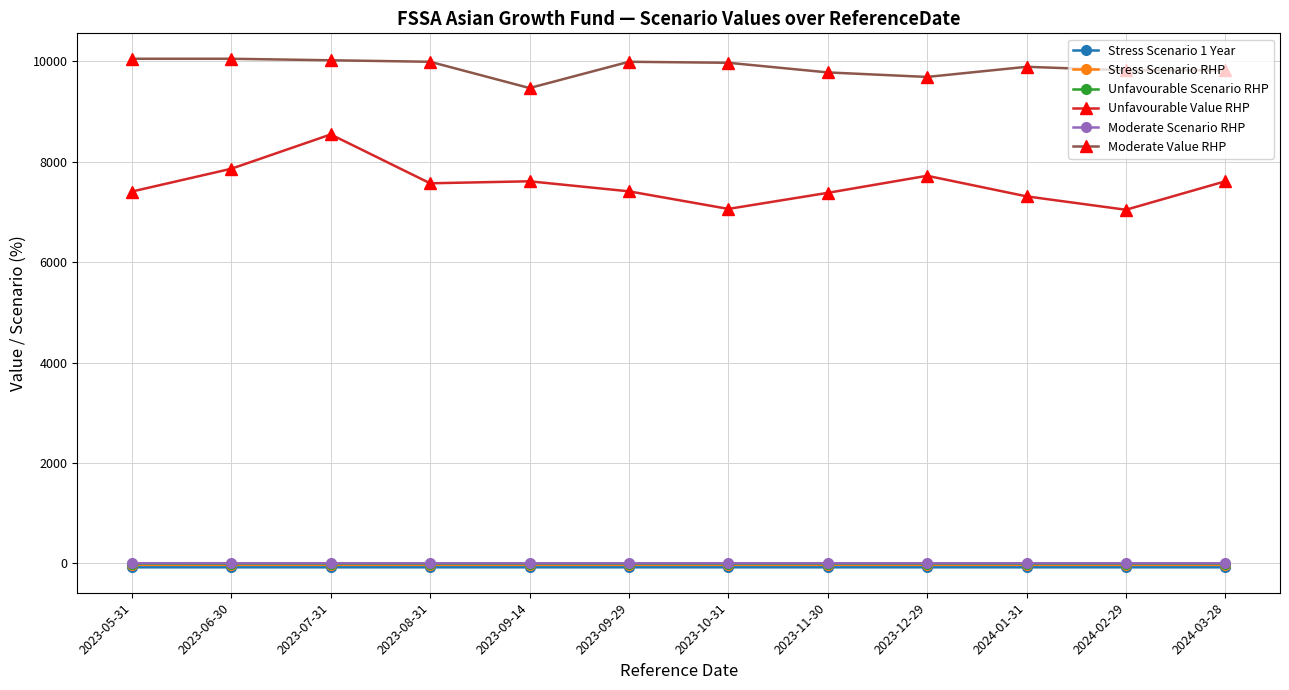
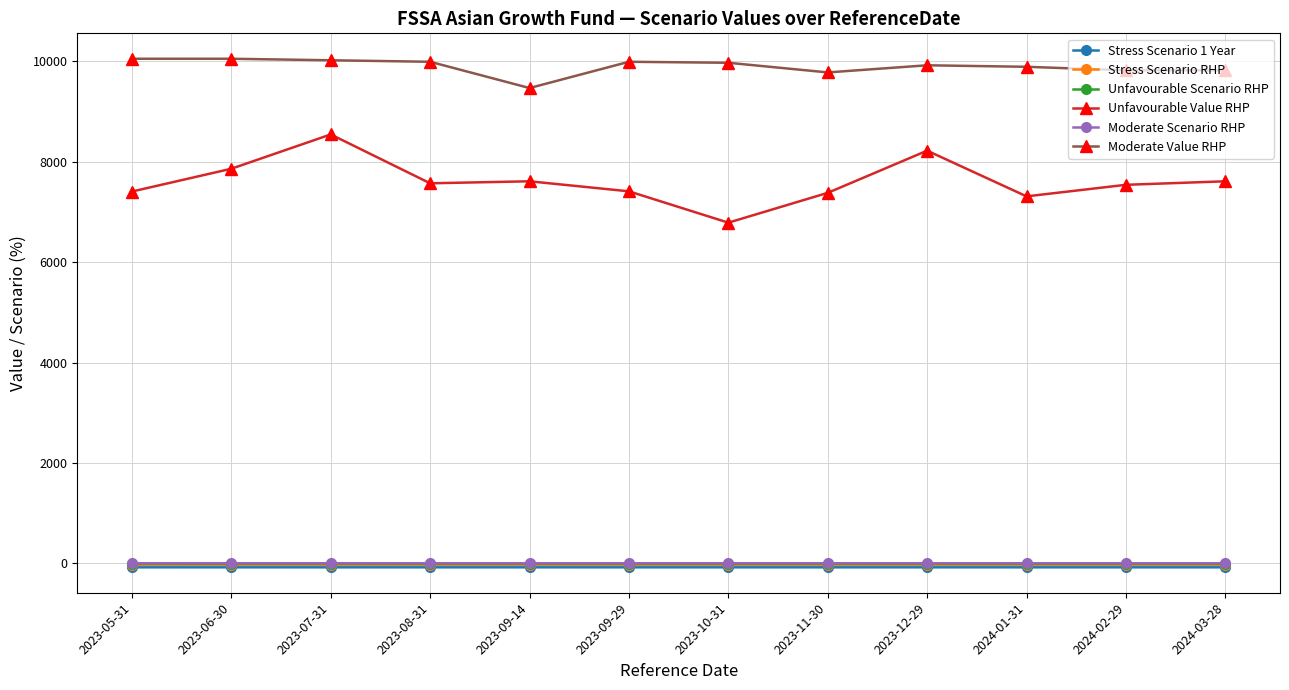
  {
    "Unfavourable Value RHP": {
      "2023-05-31": 7400,
      "2023-06-30": 7900,
      "2023-07-31": 8500,
      "2023-08-31": 7600,
      "2023-09-14": 7600,
      "2023-09-29": 7400,
-     "2023-10-31": 7100,
+     "2023-10-31": 6800,
      "2023-11-30": 7400,
-     "2023-12-29": 7700,
+     "2023-12-29": 8200,
      "2024-01-31": 7300,
-     "2024-02-29": 7000,
+     "2024-02-29": 7500,
      "2024-03-28": 7600
    },
    "Moderate Value RHP": {
      "2023-05-31": 10100,
      "2023-06-30": 10100,
      "2023-07-31": 10000,
      "2023-08-31": 10000,
      "2023-09-14": 9500,
      "2023-09-29": 10000,
      "2023-10-31": 10000,
      "2023-11-30": 9800,
-     "2023-12-29": 9700,
+     "2023-12-29": 9900,
      "2024-01-31": 9900
    }
  }
